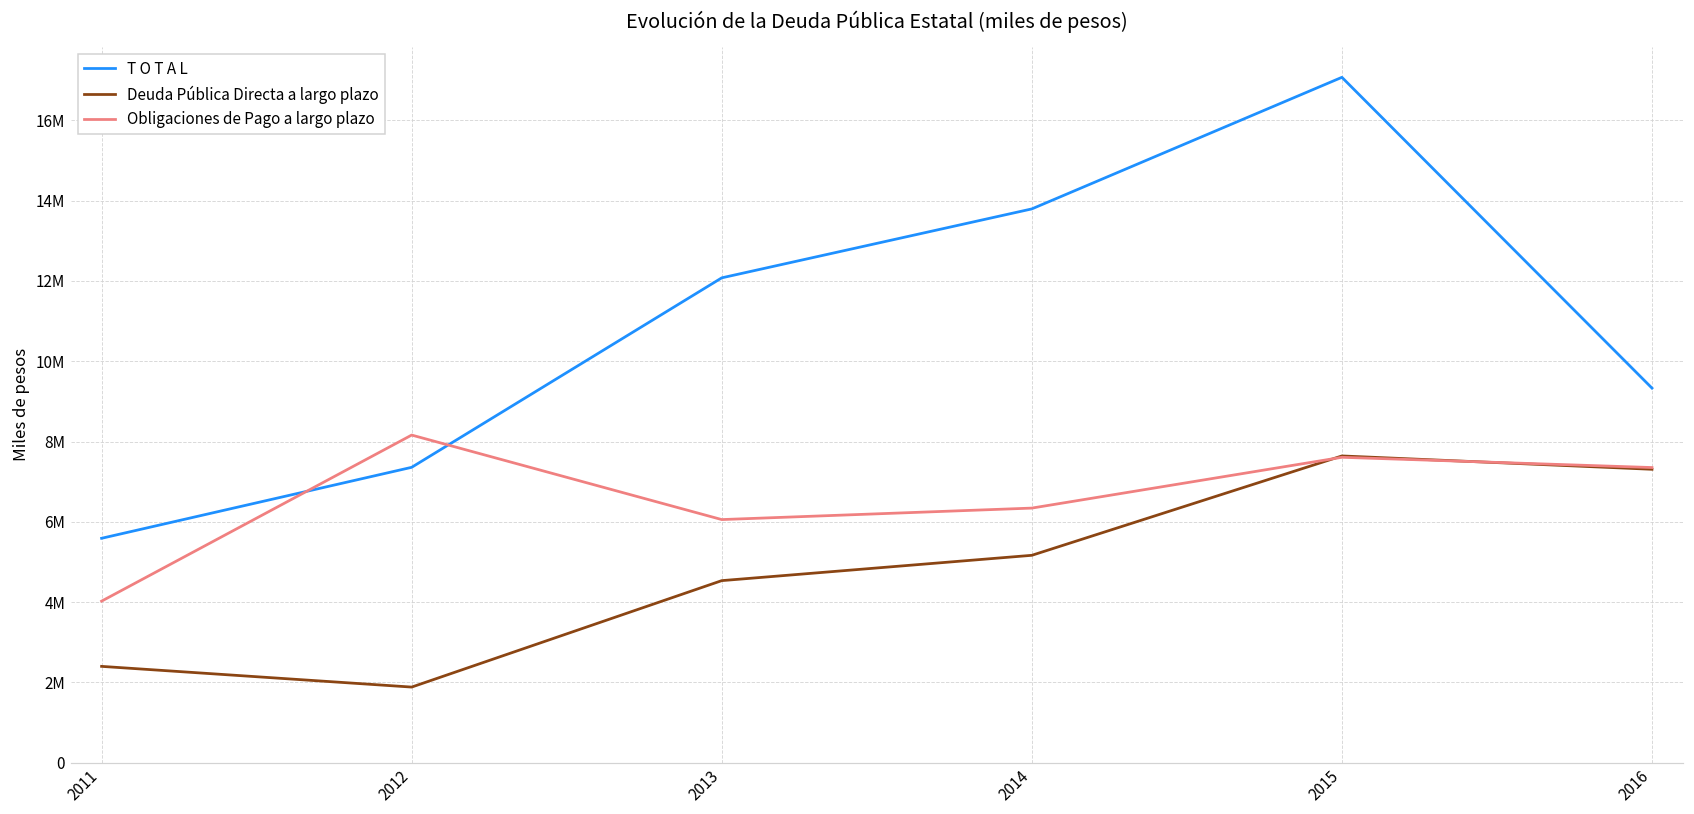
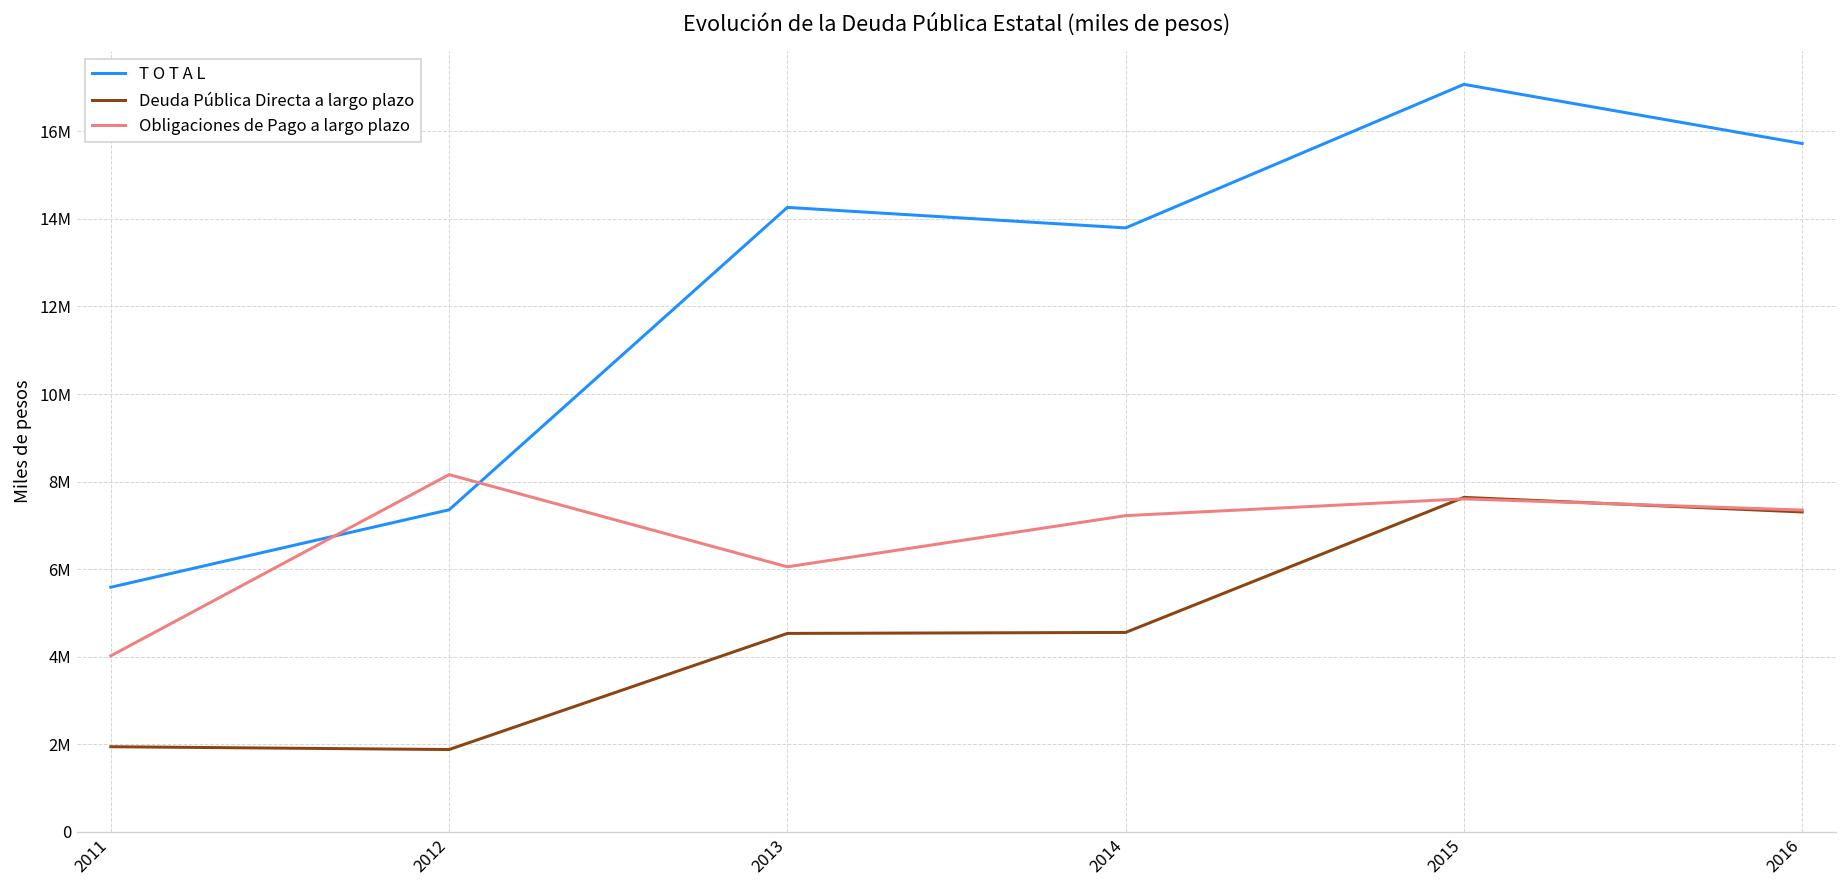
  {
    "T O T A L": {
      "2011": 5600000,
      "2012": 7400000,
-     "2013": 12100000,
+     "2013": 14300000,
      "2014": 13800000,
      "2015": 17100000,
-     "2016": 9300000
+     "2016": 15700000
    },
    "Deuda Pública Directa a largo plazo": {
-     "2011": 2400000,
+     "2011": 1900000,
      "2012": 1900000,
      "2013": 4500000,
-     "2014": 5200000
+     "2014": 4600000
    },
    "Obligaciones de Pago a largo plazo": {
      "2011": 4000000,
      "2012": 8200000,
      "2013": 6100000,
-     "2014": 6300000
+     "2014": 7200000
    }
  }
